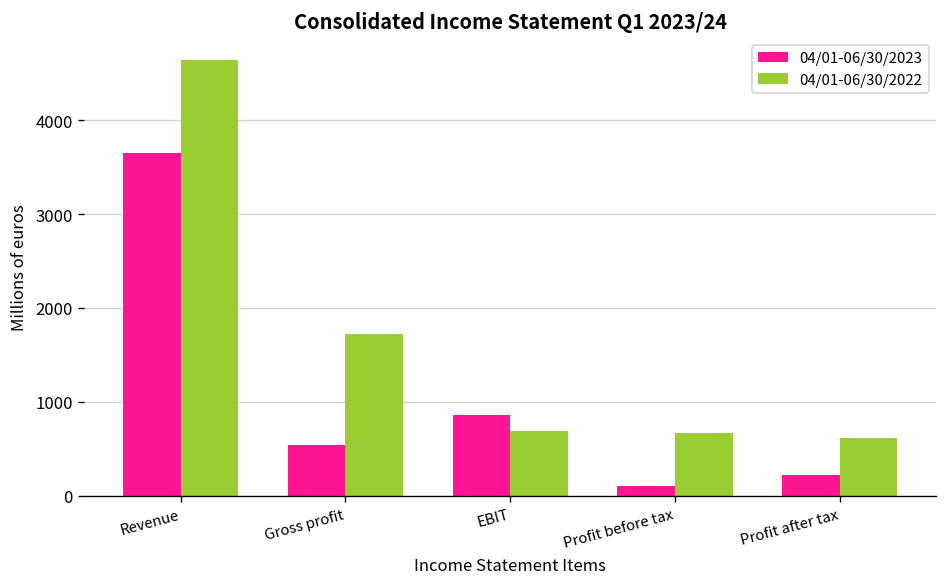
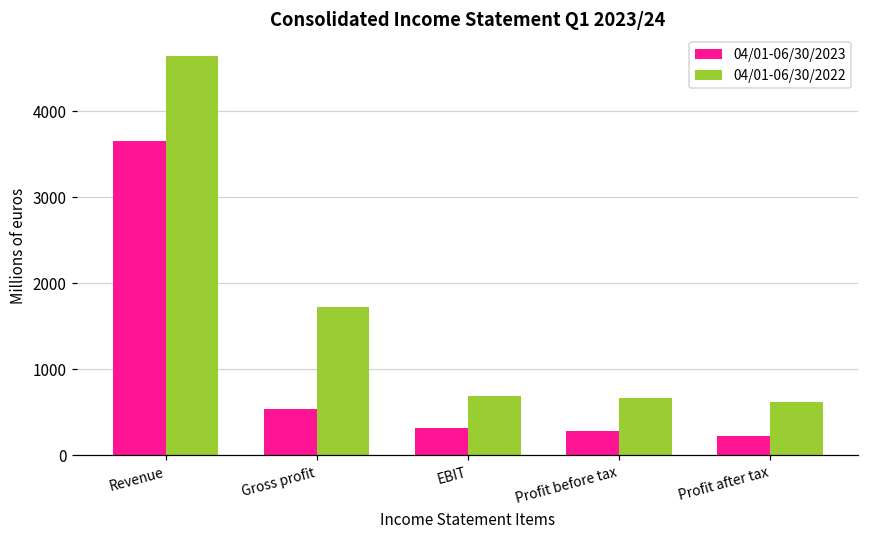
  {
    "04/01-06/30/2023": {
      "Revenue": 3600,
      "Gross profit": 500,
-     "EBIT": 900,
-     "Profit before tax": 100,
+     "EBIT": 300,
+     "Profit before tax": 300,
      "Profit after tax": 200
    },
    "04/01-06/30/2022": {
      "Revenue": 4600,
      "Gross profit": 1700,
      "EBIT": 700,
      "Profit before tax": 700,
      "Profit after tax": 600
    }
  }
